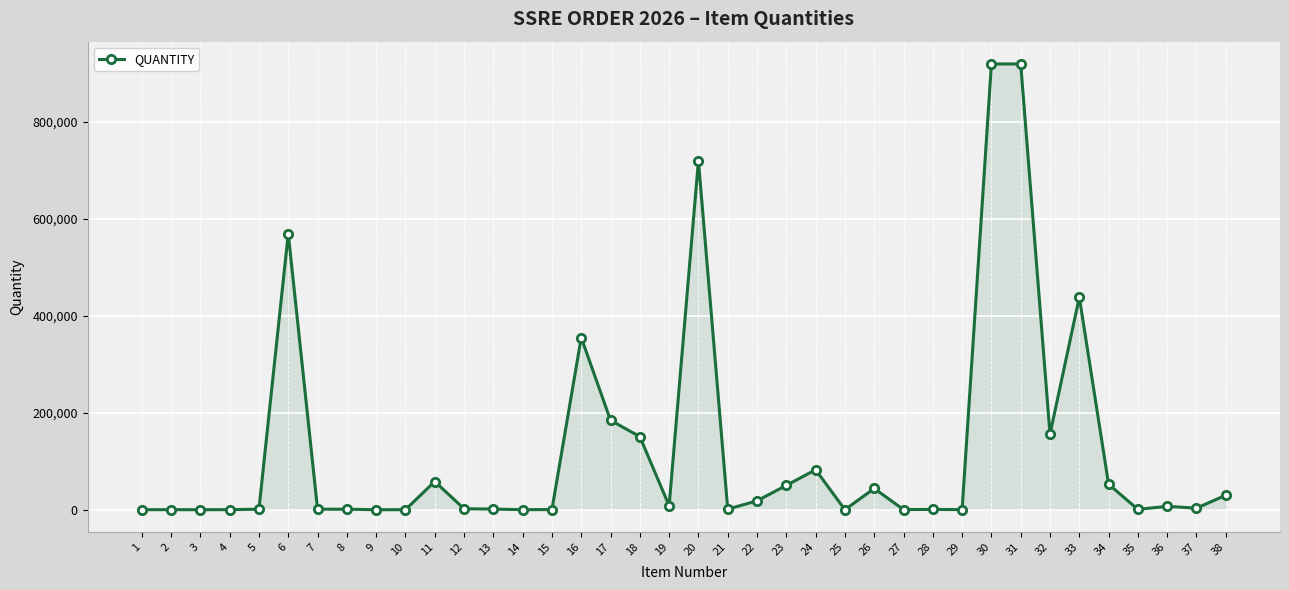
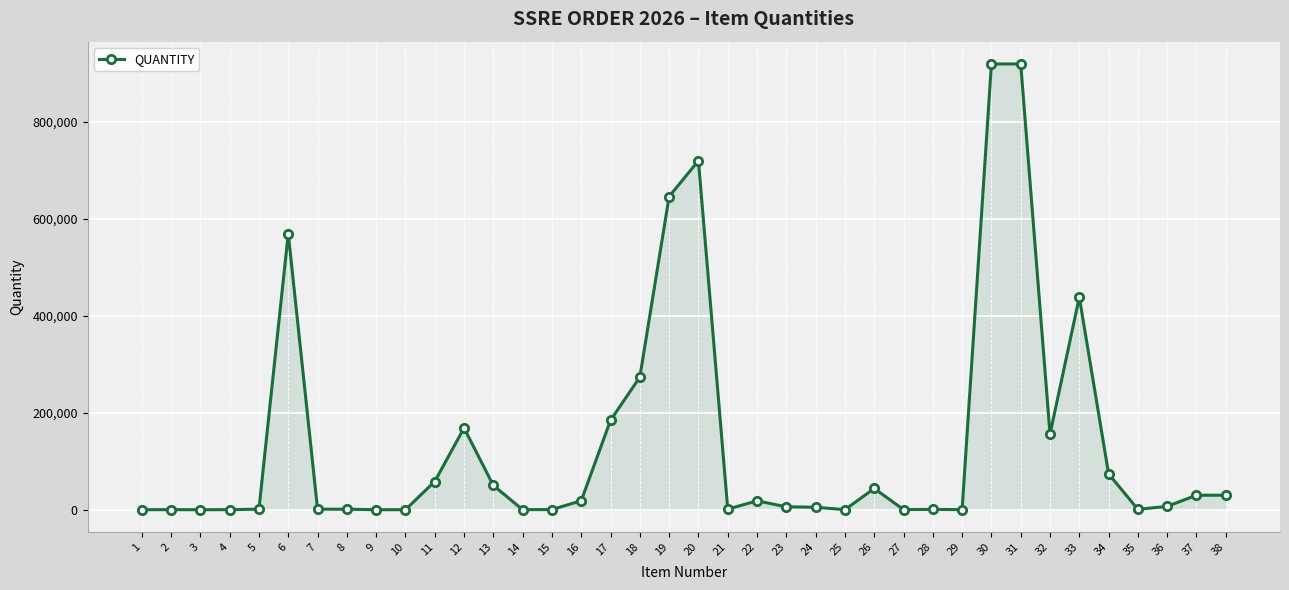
  {
    "1": "0",
    "2": "0",
    "3": "0",
    "4": "0",
    "5": "0",
    "6": "570,000",
    "7": "0",
    "8": "0",
    "9": "0",
    "10": "0",
    "11": "60,000",
-   "12": "0",
-   "13": "0",
+   "12": "170,000",
+   "13": "50,000",
    "14": "0",
    "15": "0",
-   "16": "360,000",
+   "16": "20,000",
    "17": "180,000",
-   "18": "150,000",
-   "19": "10,000",
+   "18": "270,000",
+   "19": "650,000",
    "20": "720,000",
    "21": "0",
    "22": "20,000",
-   "23": "50,000",
-   "24": "80,000",
+   "23": "10,000",
+   "24": "10,000",
    "25": "0",
    "26": "40,000",
    "27": "0",
    "28": "0",
    "29": "0",
    "30": "920,000",
    "31": "920,000",
    "32": "160,000",
    "33": "440,000",
-   "34": "50,000",
+   "34": "70,000",
    "35": "0",
    "36": "10,000",
-   "37": "0",
+   "37": "30,000",
    "38": "30,000"
  }
